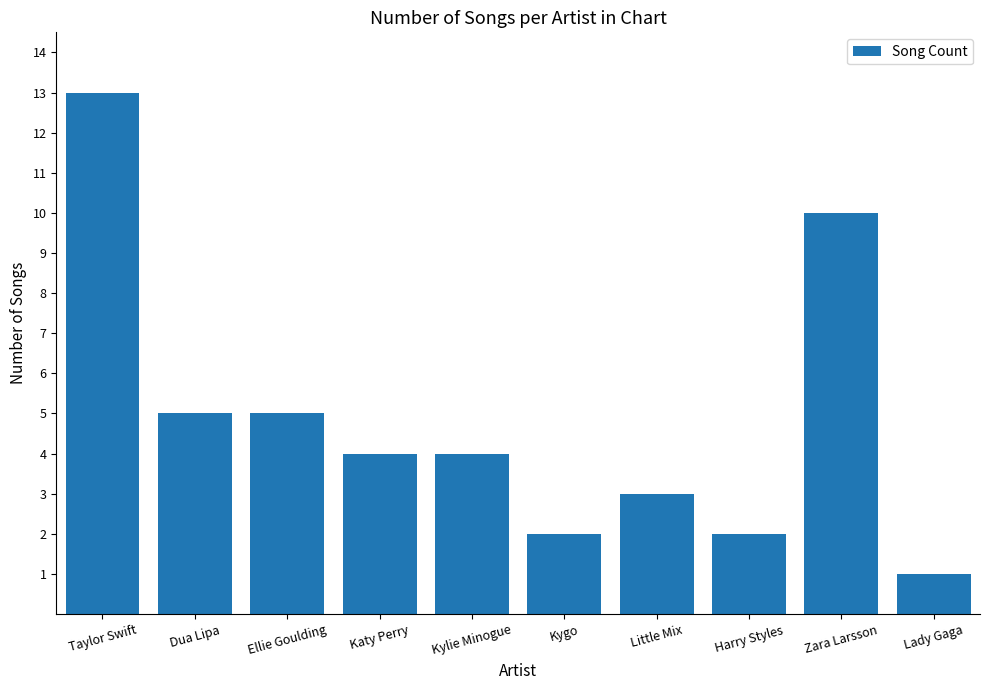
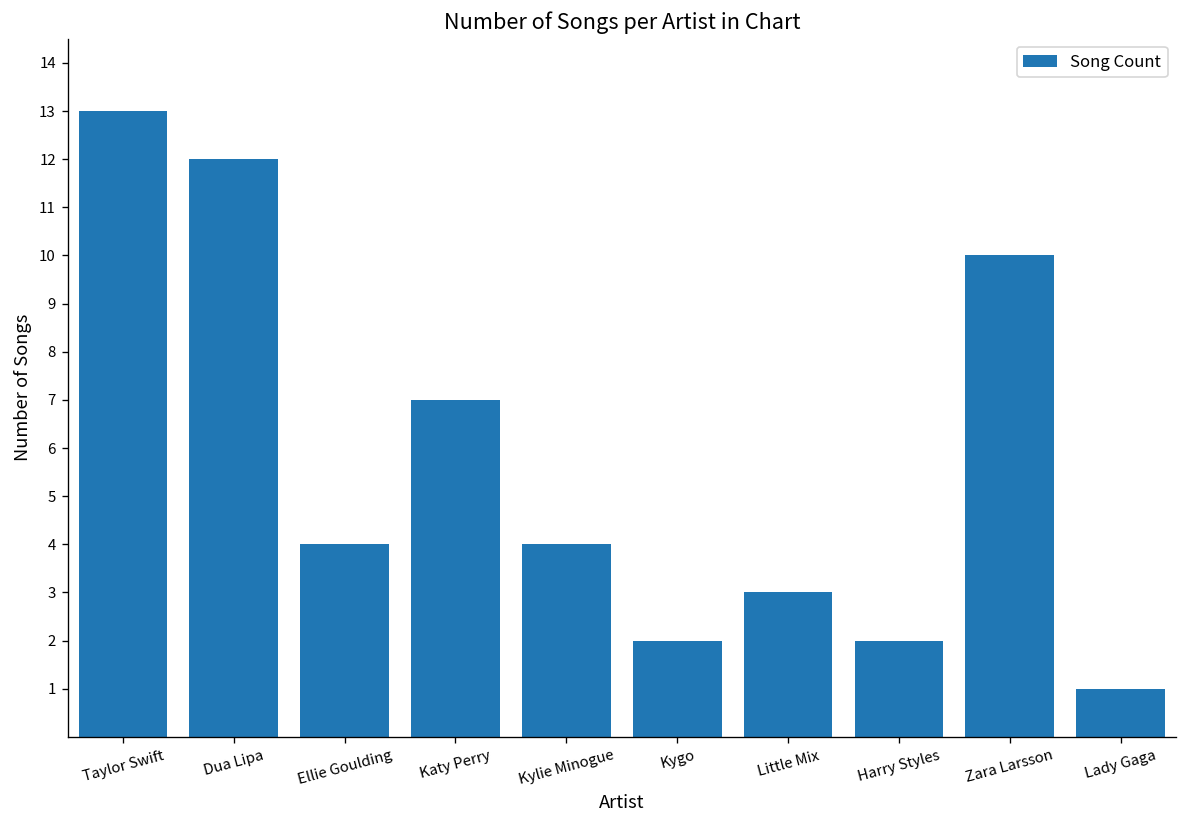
  {
    "Taylor Swift": 13,
-   "Dua Lipa": 5,
-   "Ellie Goulding": 5,
-   "Katy Perry": 4,
+   "Dua Lipa": 12,
+   "Ellie Goulding": 4,
+   "Katy Perry": 7,
    "Kylie Minogue": 4,
    "Kygo": 2,
    "Little Mix": 3,
    "Harry Styles": 2,
    "Zara Larsson": 10,
    "Lady Gaga": 1
  }
